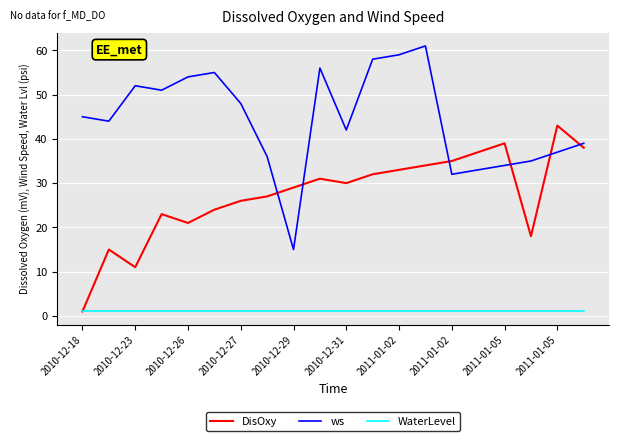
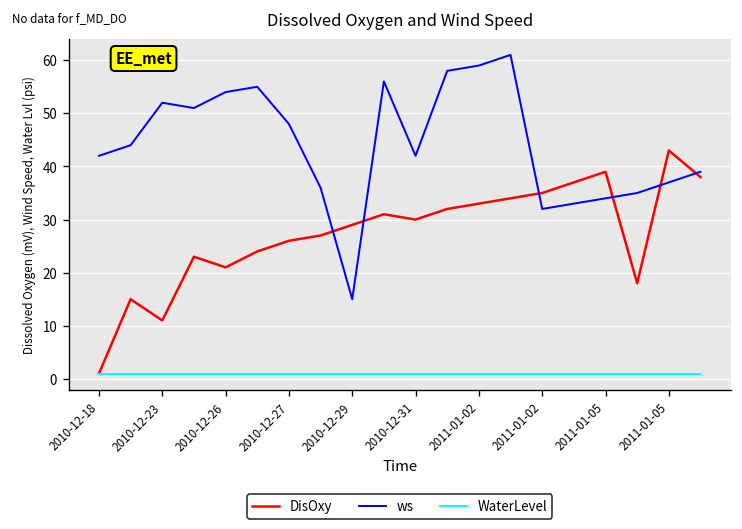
  {
    "DisOxy": {
      "2010-12-29": 29
    },
    "ws": {
-     "2010-12-18": 45,
+     "2010-12-18": 42,
      "2010-12-29": 15
    },
    "WaterLevel": {
      "2010-12-29": 1
    }
  }
